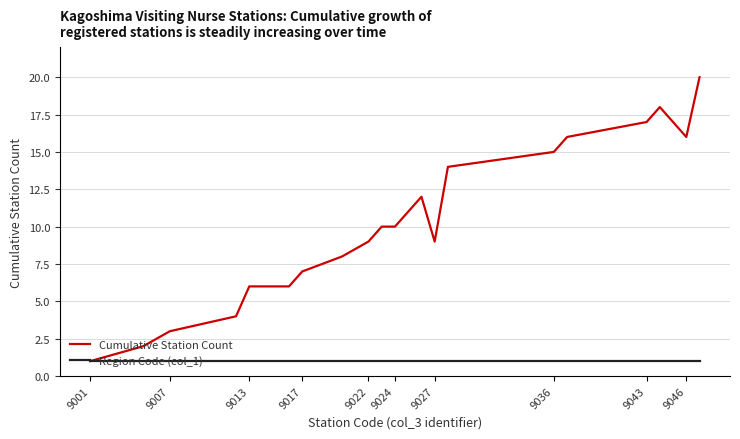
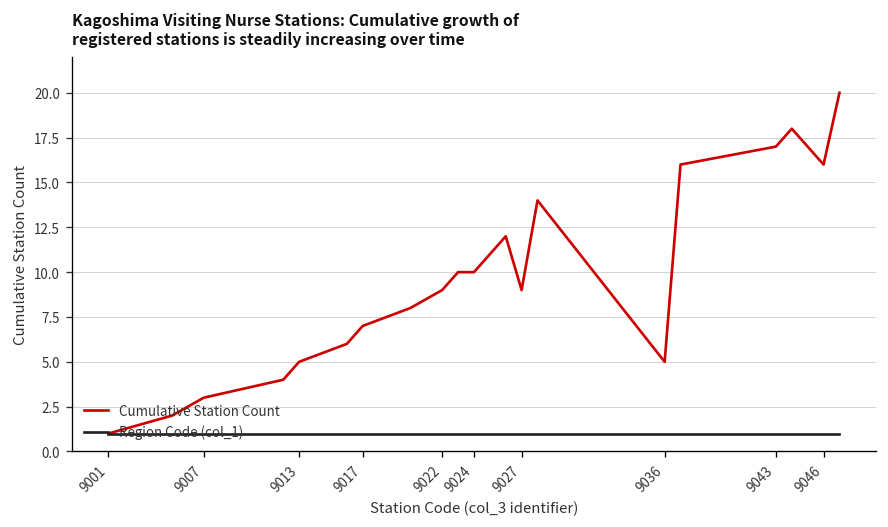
  {
    "Cumulative Station Count": {
      "9007": 3,
-     "9013": 6,
+     "9013": 5,
      "9017": 7,
      "9022": 9,
      "9024": 10,
      "9027": 9,
-     "9036": 15,
+     "9036": 5,
      "9043": 17,
      "9046": 16
    },
    "Region Code (col_1)": {
      "9007": 1,
      "9013": 1,
      "9017": 1,
      "9022": 1,
      "9024": 1,
      "9027": 1,
      "9036": 1,
      "9043": 1,
      "9046": 1
    }
  }
